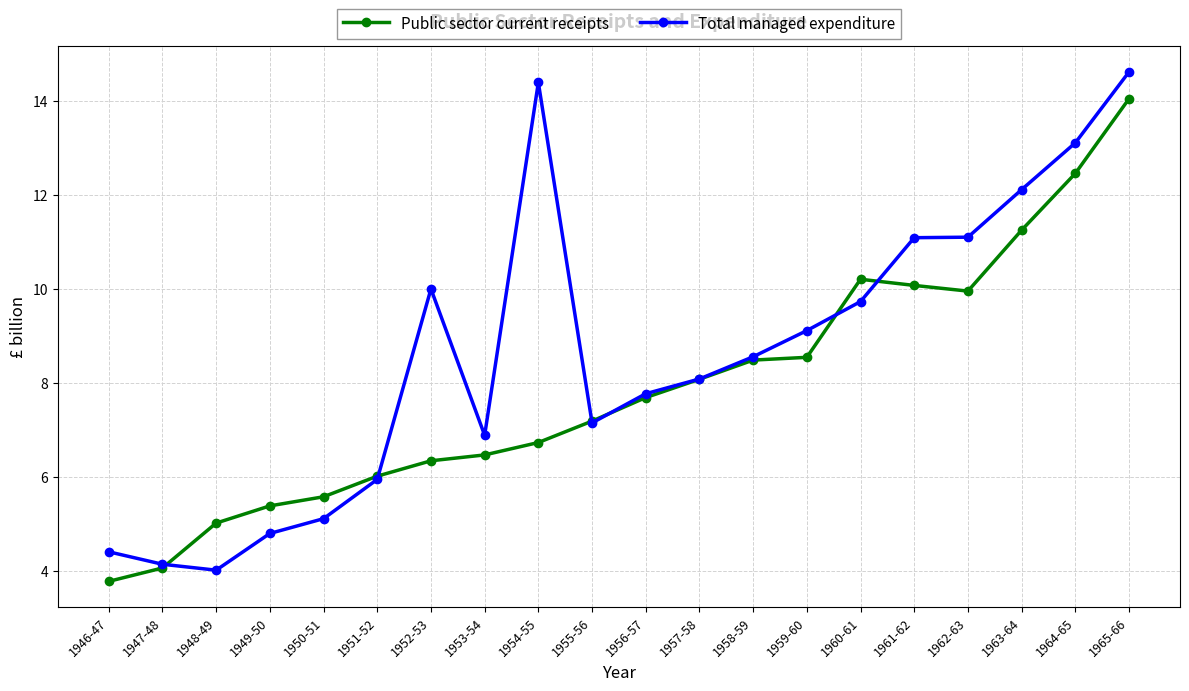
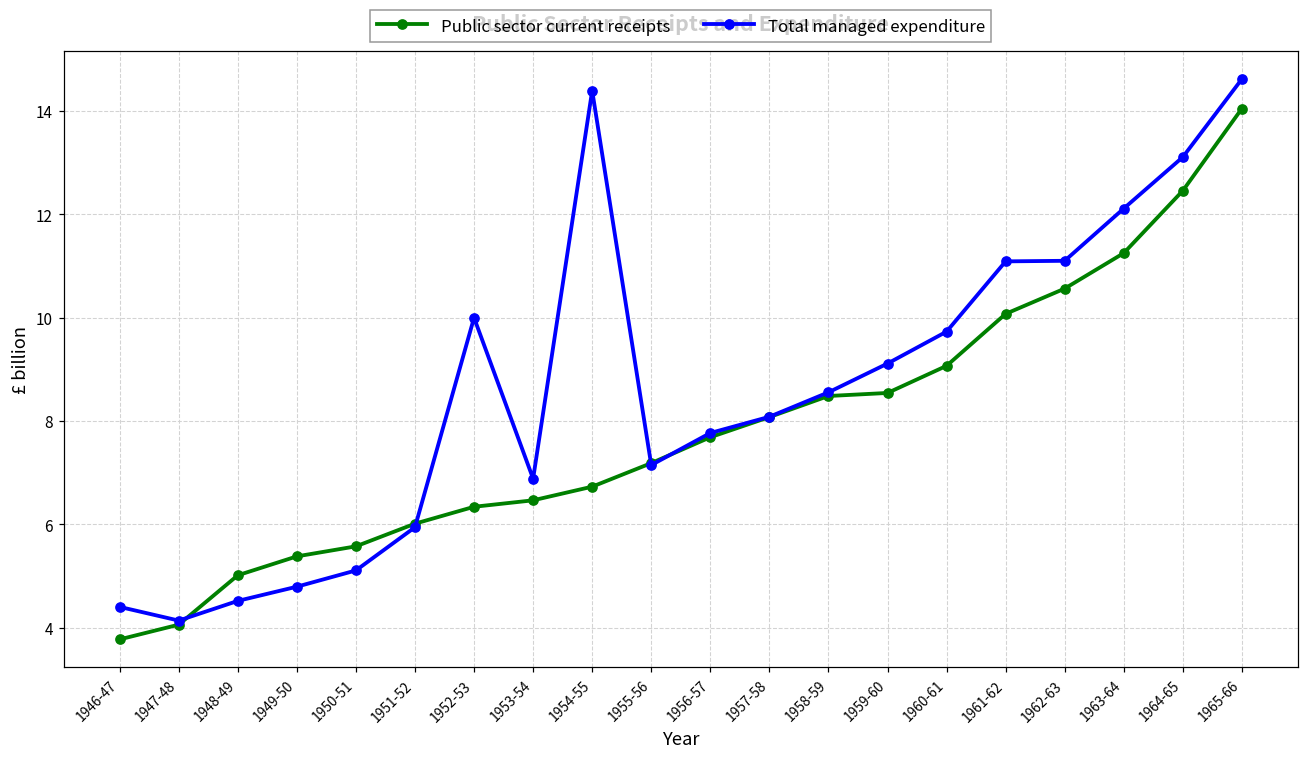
  {
    "Public sector current receipts": {
      "1946-47": 3.8,
      "1947-48": 4.1,
      "1948-49": 5.0,
      "1949-50": 5.4,
      "1950-51": 5.6,
      "1951-52": 6.0,
      "1952-53": 6.3,
      "1953-54": 6.5,
      "1954-55": 6.7,
      "1956-57": 7.7,
      "1958-59": 8.5,
      "1959-60": 8.5,
-     "1960-61": 10.2,
+     "1960-61": 9.1,
      "1961-62": 10.1,
-     "1962-63": 10.0,
+     "1962-63": 10.6,
      "1963-64": 11.2,
      "1964-65": 12.5,
      "1965-66": 14.0
    },
    "Total managed expenditure": {
      "1946-47": 4.4,
      "1947-48": 4.1,
-     "1948-49": 4.0,
+     "1948-49": 4.5,
      "1949-50": 4.8,
      "1950-51": 5.1,
      "1951-52": 5.9,
      "1952-53": 10.0,
      "1953-54": 6.9,
      "1954-55": 14.4,
      "1956-57": 7.8,
      "1958-59": 8.6,
      "1959-60": 9.1,
      "1960-61": 9.7,
      "1961-62": 11.1,
      "1962-63": 11.1,
      "1963-64": 12.1,
      "1964-65": 13.1,
      "1965-66": 14.6
    }
  }
